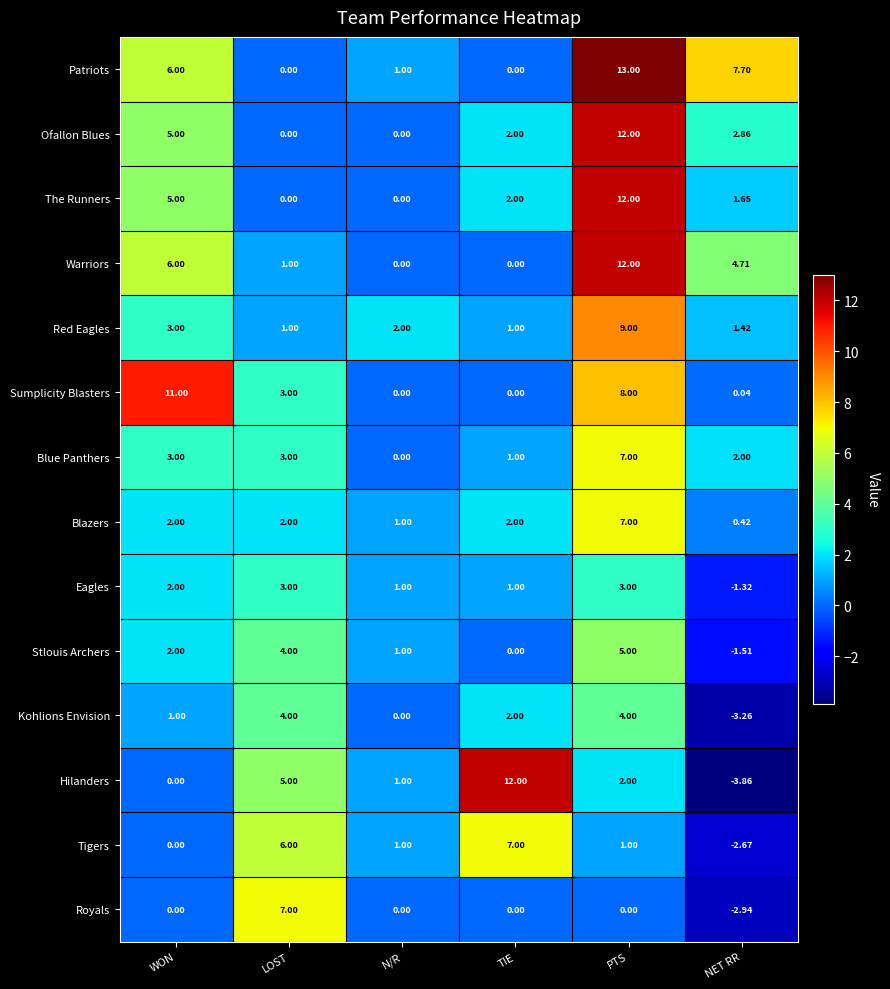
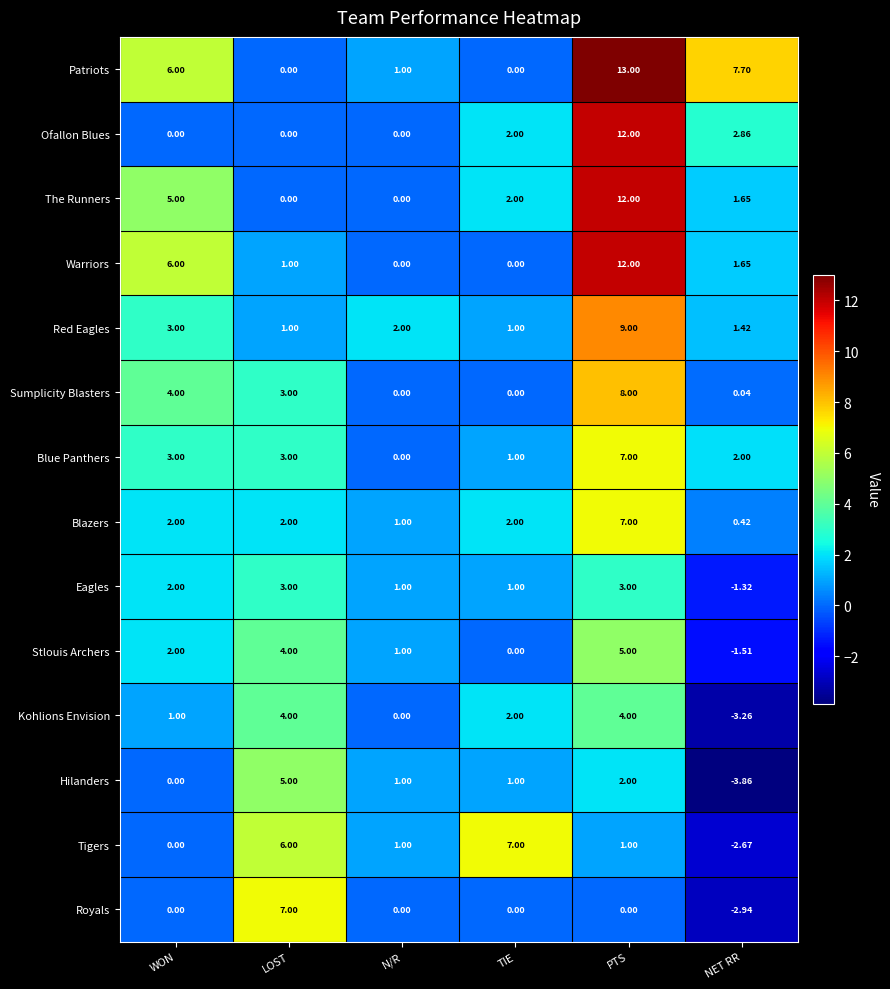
  {
    "Patriots": {
      "WON": 6.00,
      "LOST": 0.00,
      "N/R": 1.00,
      "TIE": 0.00,
      "PTS": 13.00,
      "NET RR": 7.70
    },
    "Ofallon Blues": {
-     "WON": 5.00,
+     "WON": 0.00,
      "LOST": 0.00,
      "N/R": 0.00,
      "TIE": 2.00,
      "PTS": 12.00,
      "NET RR": 2.86
    },
    "The Runners": {
      "WON": 5.00,
      "LOST": 0.00,
      "N/R": 0.00,
      "TIE": 2.00,
      "PTS": 12.00,
      "NET RR": 1.65
    },
    "Warriors": {
      "WON": 6.00,
      "LOST": 1.00,
      "N/R": 0.00,
      "TIE": 0.00,
      "PTS": 12.00,
-     "NET RR": 4.71
+     "NET RR": 1.65
    },
    "Red Eagles": {
      "WON": 3.00,
      "LOST": 1.00,
      "N/R": 2.00,
      "TIE": 1.00,
      "PTS": 9.00,
      "NET RR": 1.42
    },
    "Sumplicity Blasters": {
-     "WON": 11.00,
+     "WON": 4.00,
      "LOST": 3.00,
      "N/R": 0.00,
      "TIE": 0.00,
      "PTS": 8.00,
      "NET RR": 0.04
    },
    "Blue Panthers": {
      "WON": 3.00,
      "LOST": 3.00,
      "N/R": 0.00,
      "TIE": 1.00,
      "PTS": 7.00,
      "NET RR": 2.00
    },
    "Blazers": {
      "WON": 2.00,
      "LOST": 2.00,
      "N/R": 1.00,
      "TIE": 2.00,
      "PTS": 7.00,
      "NET RR": 0.42
    },
    "Eagles": {
      "WON": 2.00,
      "LOST": 3.00,
      "N/R": 1.00,
      "TIE": 1.00,
      "PTS": 3.00,
      "NET RR": -1.32
    },
    "Stlouis Archers": {
      "WON": 2.00,
      "LOST": 4.00,
      "N/R": 1.00,
      "TIE": 0.00,
      "PTS": 5.00,
      "NET RR": -1.51
    },
    "Kohlions Envision": {
      "WON": 1.00,
      "LOST": 4.00,
      "N/R": 0.00,
      "TIE": 2.00,
      "PTS": 4.00,
      "NET RR": -3.26
    },
    "Hilanders": {
      "WON": 0.00,
      "LOST": 5.00,
      "N/R": 1.00,
-     "TIE": 12.00,
+     "TIE": 1.00,
      "PTS": 2.00,
      "NET RR": -3.86
    },
    "Tigers": {
      "WON": 0.00,
      "LOST": 6.00,
      "N/R": 1.00,
      "TIE": 7.00,
      "PTS": 1.00,
      "NET RR": -2.67
    },
    "Royals": {
      "WON": 0.00,
      "LOST": 7.00,
      "N/R": 0.00,
      "TIE": 0.00,
      "PTS": 0.00,
      "NET RR": -2.94
    }
  }
